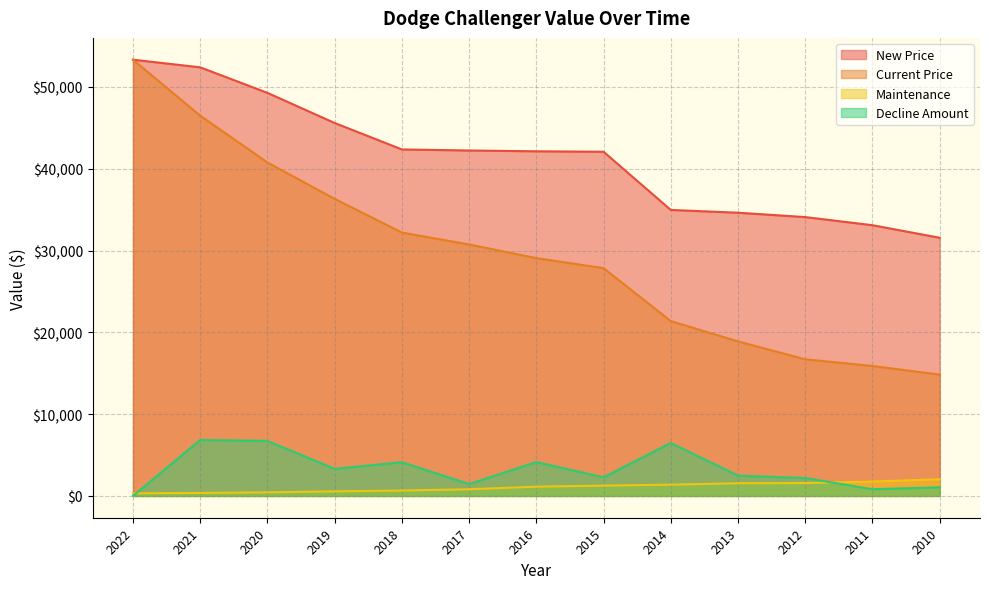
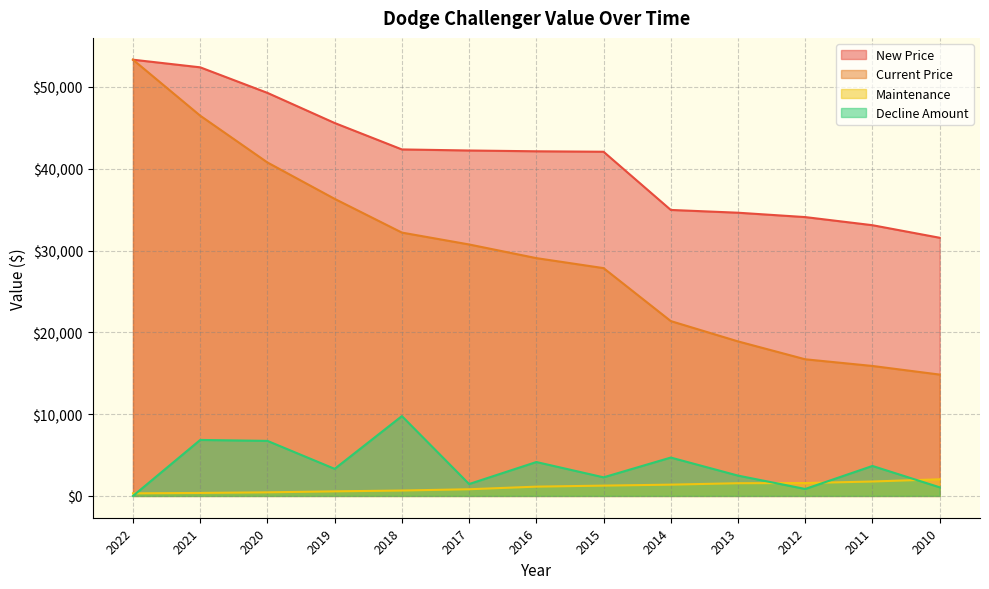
  {
    "Decline Amount": {
      "2022": "$0",
      "2021": "$7,000",
      "2020": "$7,000",
      "2019": "$3,000",
-     "2018": "$4,000",
+     "2018": "$10,000",
      "2017": "$1,000",
      "2016": "$4,000",
      "2015": "$2,000",
-     "2014": "$6,000",
+     "2014": "$5,000",
      "2013": "$2,000",
-     "2012": "$2,000",
-     "2011": "$1,000",
+     "2012": "$1,000",
+     "2011": "$4,000",
      "2010": "$1,000"
    }
  }
